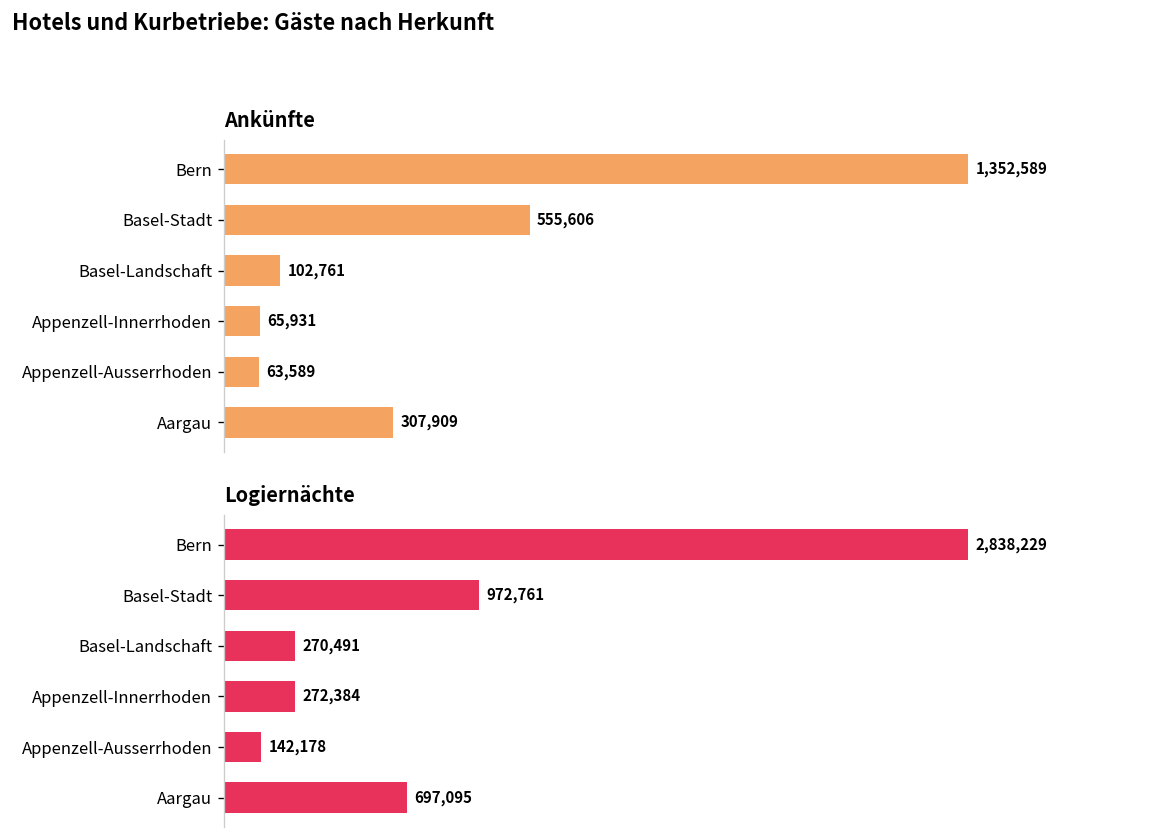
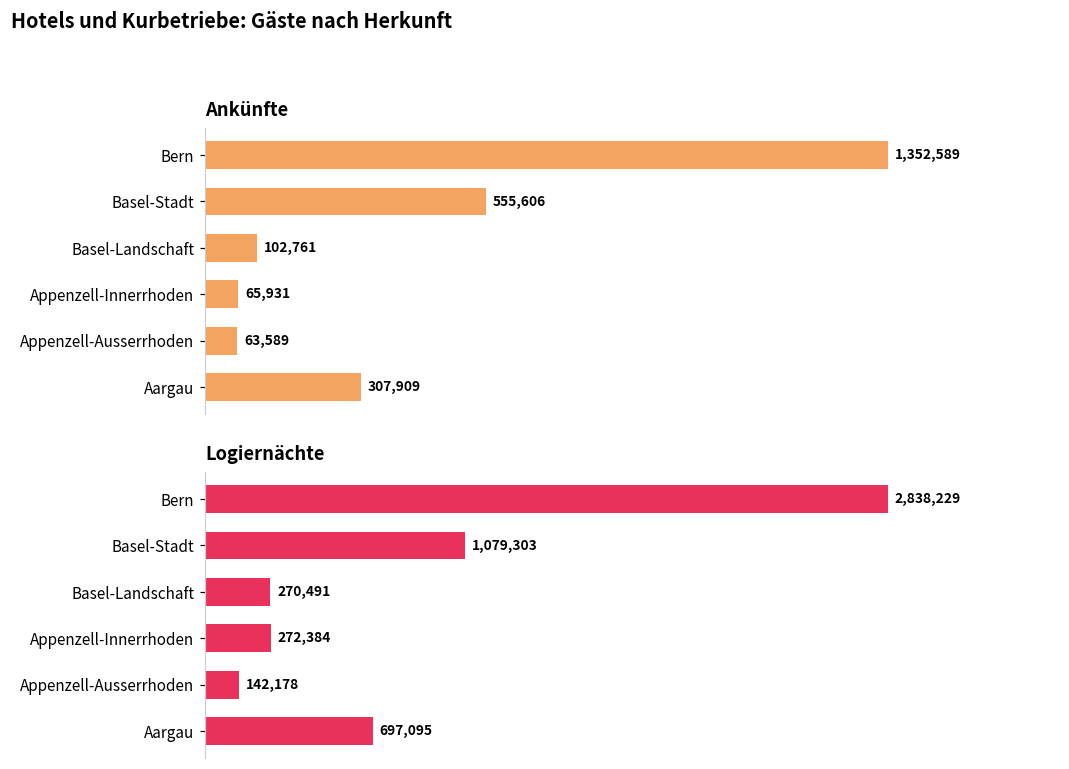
  {
    "Ankünfte": {
      "Bern": "1,352,589",
      "Basel-Stadt": "555,606",
      "Basel-Landschaft": "102,761",
      "Appenzell-Innerrhoden": "65,931",
      "Appenzell-Ausserrhoden": "63,589",
      "Aargau": "307,909"
    },
    "Logiernächte": {
      "Bern": "2,838,229",
-     "Basel-Stadt": "972,761",
+     "Basel-Stadt": "1,079,303",
      "Basel-Landschaft": "270,491",
      "Appenzell-Innerrhoden": "272,384",
      "Appenzell-Ausserrhoden": "142,178",
      "Aargau": "697,095"
    }
  }
